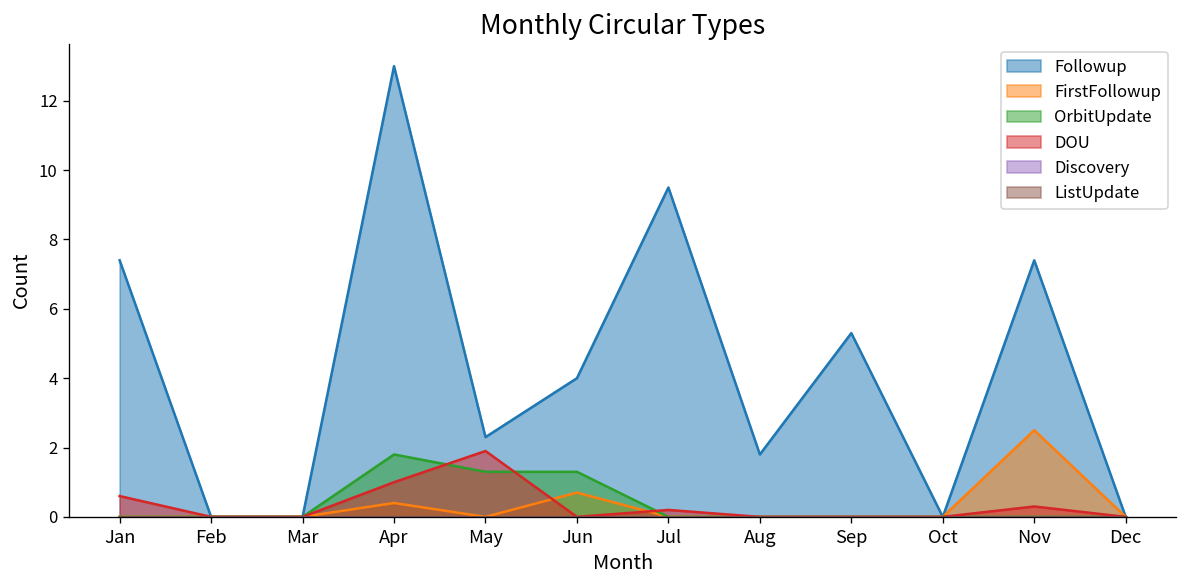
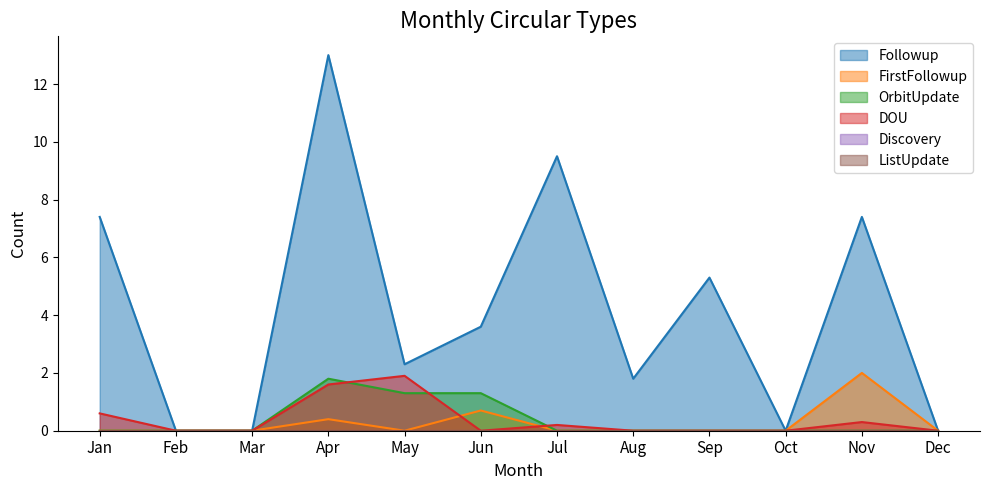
  {
    "Followup": {
      "Jan": 7.4,
      "Apr": 13.0,
      "May": 2.3,
-     "Jun": 4.0,
+     "Jun": 3.6,
      "Jul": 9.5,
      "Aug": 1.8,
      "Sep": 5.3,
      "Nov": 7.4
    },
    "FirstFollowup": {
      "Apr": 0.4,
      "Jun": 0.7,
-     "Nov": 2.5
+     "Nov": 2.0
    },
    "OrbitUpdate": {
      "Apr": 1.8,
      "May": 1.3,
      "Jun": 1.3
    },
    "DOU": {
      "Jan": 0.6,
-     "Apr": 1.0,
+     "Apr": 1.6,
      "May": 1.9,
      "Jul": 0.2,
      "Nov": 0.3
    },
    "ListUpdate": {
      "Apr": 0.0
    }
  }
